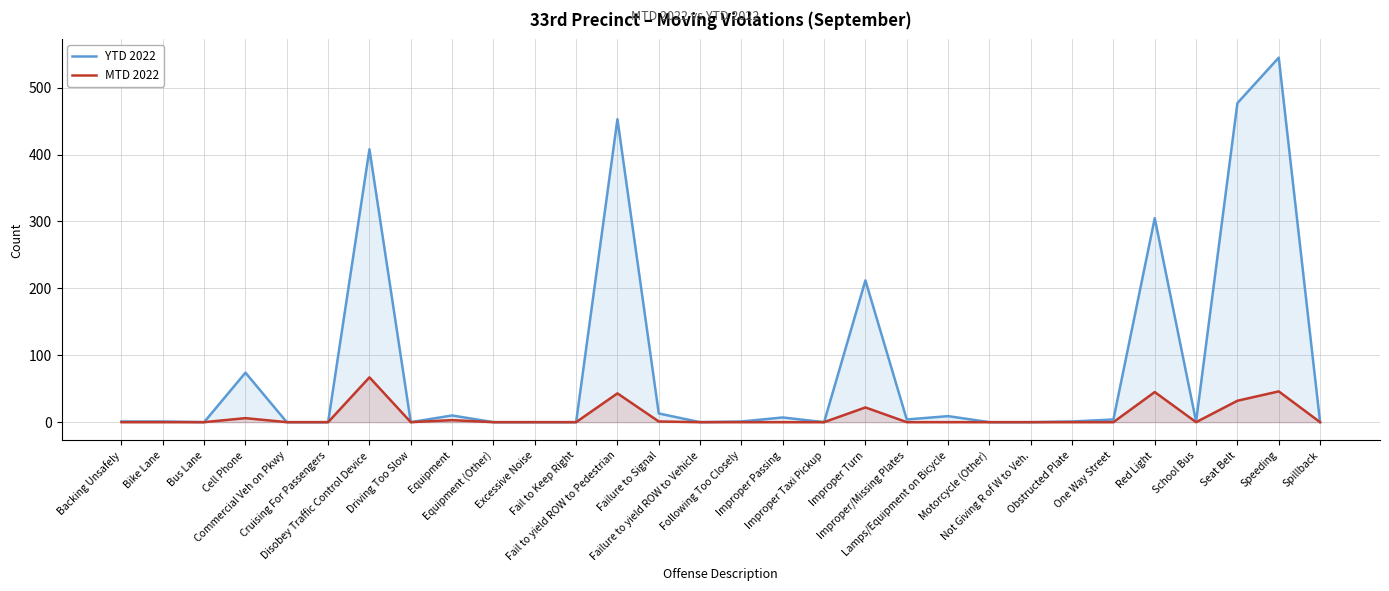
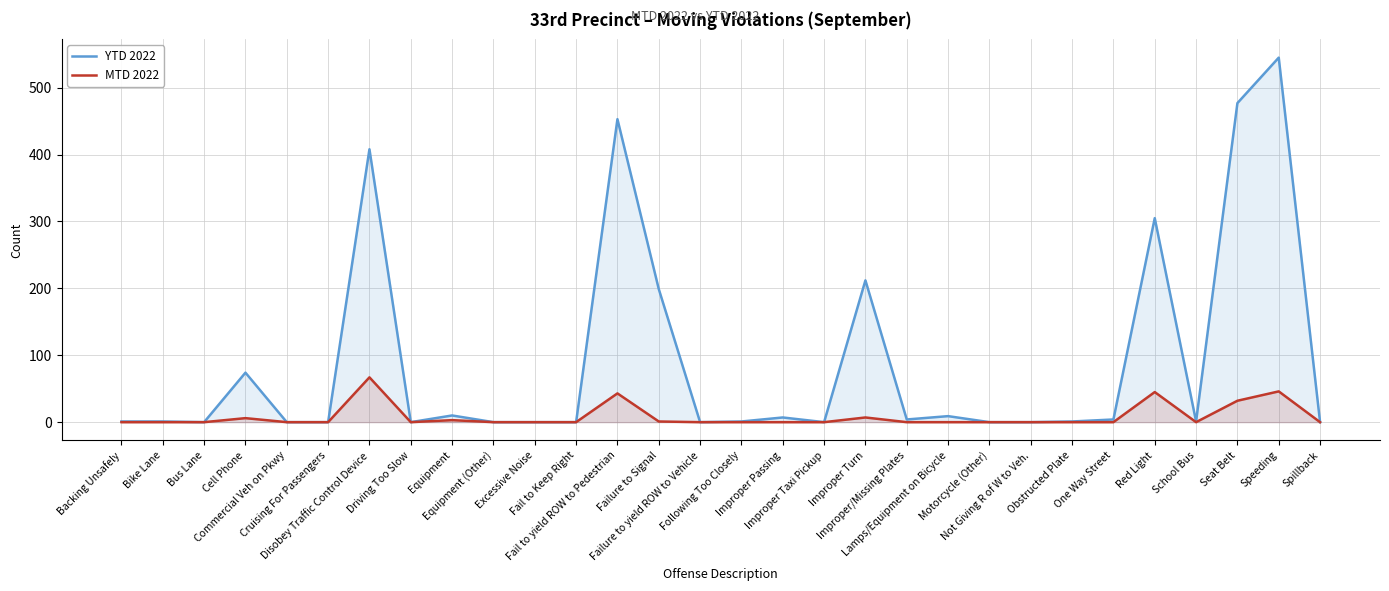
  {
    "YTD 2022": {
      "Cell Phone": 70,
      "Disobey Traffic Control Device": 410,
      "Equipment": 10,
      "Fail to yield ROW to Pedestrian": 450,
-     "Failure to Signal": 10,
+     "Failure to Signal": 200,
      "Improper Passing": 10,
      "Improper Turn": 210,
      "Improper/Missing Plates": 0,
      "Lamps/Equipment on Bicycle": 10,
      "One Way Street": 0,
      "Red Light": 310,
      "Seat Belt": 480,
      "Speeding": 550
    },
    "MTD 2022": {
      "Cell Phone": 10,
      "Disobey Traffic Control Device": 70,
      "Equipment": 0,
      "Fail to yield ROW to Pedestrian": 40,
      "Failure to Signal": 0,
      "Improper Passing": 0,
-     "Improper Turn": 20,
+     "Improper Turn": 10,
      "Improper/Missing Plates": 0,
      "Lamps/Equipment on Bicycle": 0,
      "One Way Street": 0,
      "Red Light": 50,
      "Seat Belt": 30,
      "Speeding": 50
    }
  }
